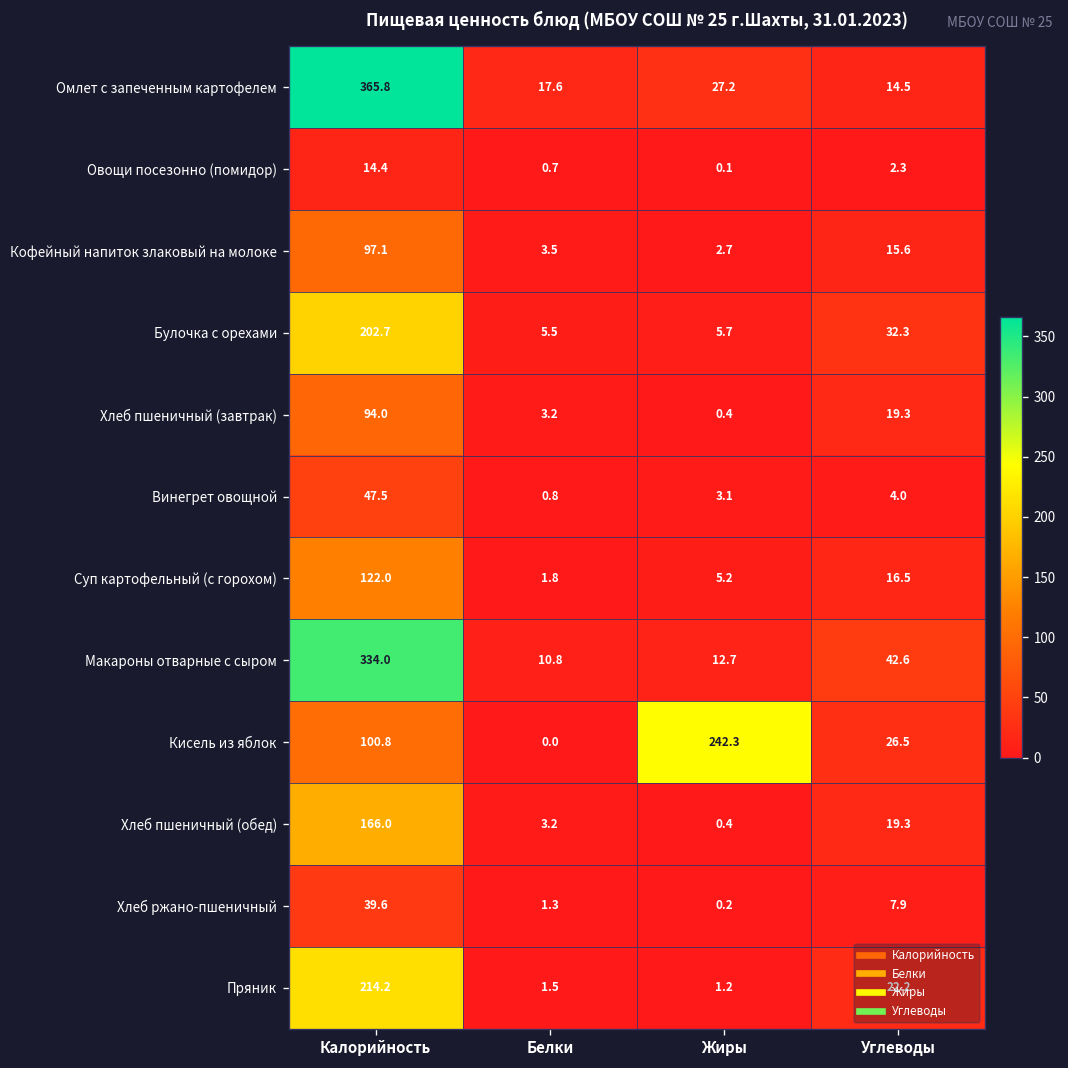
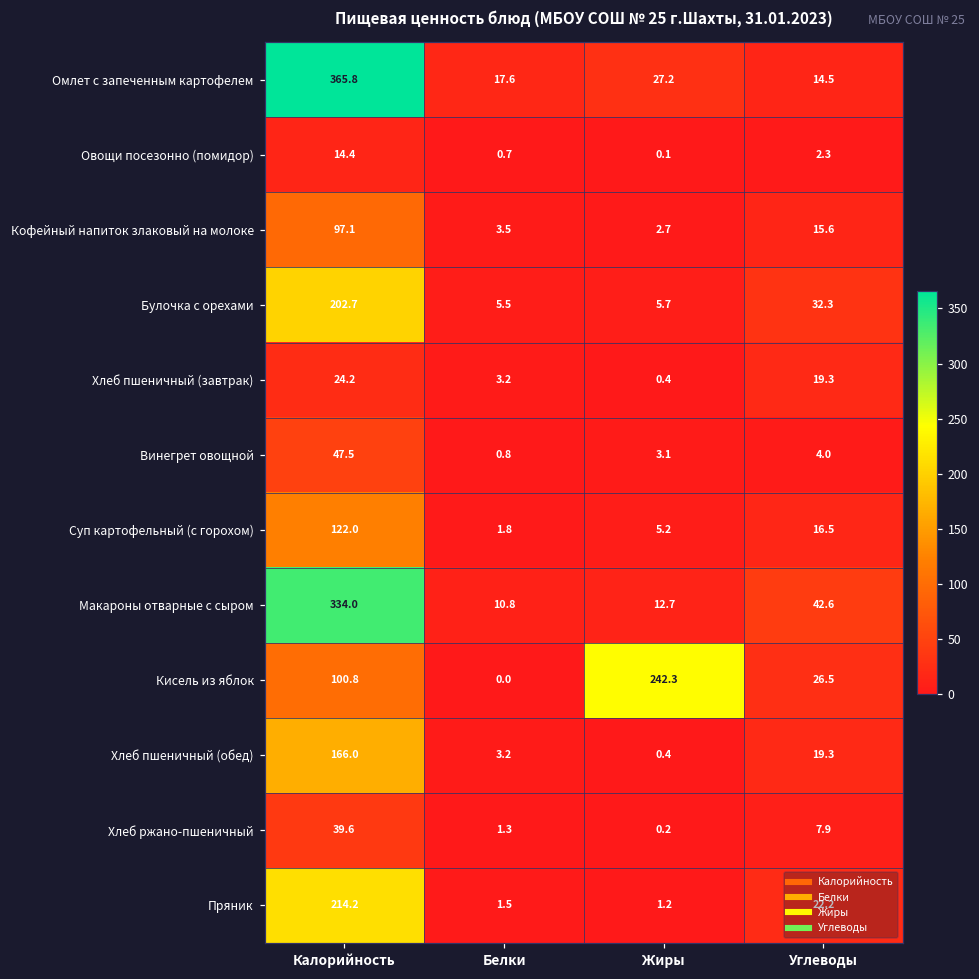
  {
    "Омлет с запеченным картофелем": {
      "Калорийность": 365.8,
      "Белки": 17.6,
      "Жиры": 27.2,
      "Углеводы": 14.5
    },
    "Овощи посезонно (помидор)": {
      "Калорийность": 14.4,
      "Белки": 0.7,
      "Жиры": 0.1,
      "Углеводы": 2.3
    },
    "Кофейный напиток злаковый на молоке": {
      "Калорийность": 97.1,
      "Белки": 3.5,
      "Жиры": 2.7,
      "Углеводы": 15.6
    },
    "Булочка с орехами": {
      "Калорийность": 202.7,
      "Белки": 5.5,
      "Жиры": 5.7,
      "Углеводы": 32.3
    },
    "Хлеб пшеничный (завтрак)": {
-     "Калорийность": 94.0,
+     "Калорийность": 24.2,
      "Белки": 3.2,
      "Жиры": 0.4,
      "Углеводы": 19.3
    },
    "Винегрет овощной": {
      "Калорийность": 47.5,
      "Белки": 0.8,
      "Жиры": 3.1,
      "Углеводы": 4.0
    },
    "Суп картофельный (с горохом)": {
      "Калорийность": 122.0,
      "Белки": 1.8,
      "Жиры": 5.2,
      "Углеводы": 16.5
    },
    "Макароны отварные с сыром": {
      "Калорийность": 334.0,
      "Белки": 10.8,
      "Жиры": 12.7,
      "Углеводы": 42.6
    },
    "Кисель из яблок": {
      "Калорийность": 100.8,
      "Белки": 0.0,
      "Жиры": 242.3,
      "Углеводы": 26.5
    },
    "Хлеб пшеничный (обед)": {
      "Калорийность": 166.0,
      "Белки": 3.2,
      "Жиры": 0.4,
      "Углеводы": 19.3
    },
    "Хлеб ржано-пшеничный": {
      "Калорийность": 39.6,
      "Белки": 1.3,
      "Жиры": 0.2,
      "Углеводы": 7.9
    },
    "Пряник": {
      "Калорийность": 214.2,
      "Белки": 1.5,
      "Жиры": 1.2
    }
  }
